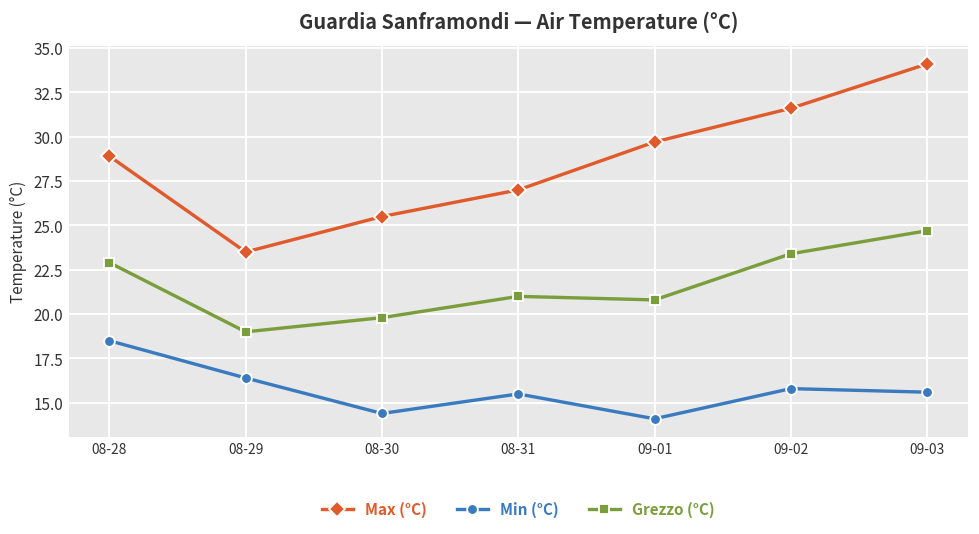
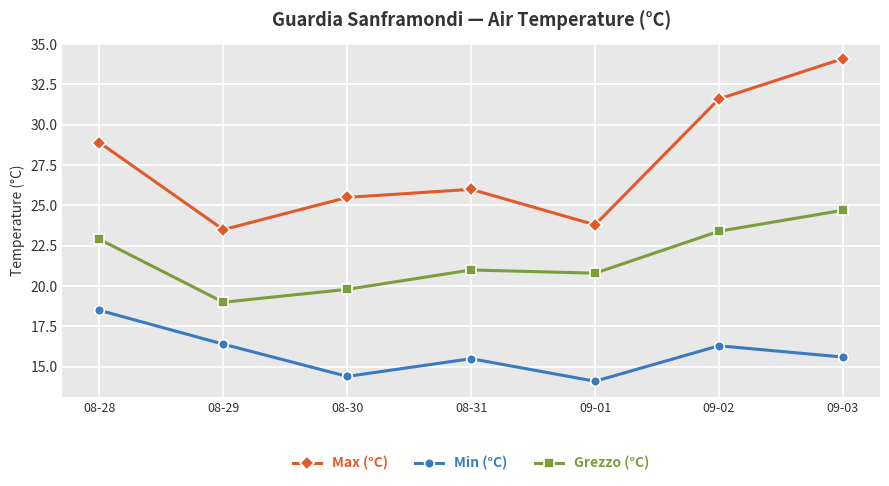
  {
    "Max (°C)": {
      "08-28": 28.9,
      "08-29": 23.5,
      "08-30": 25.5,
-     "08-31": 27,
-     "09-01": 29.7,
+     "08-31": 26,
+     "09-01": 23.8,
      "09-02": 31.6,
      "09-03": 34.1
    },
    "Min (°C)": {
      "08-28": 18.5,
      "08-29": 16.4,
      "08-30": 14.4,
      "08-31": 15.5,
      "09-01": 14.1,
-     "09-02": 15.8,
+     "09-02": 16.3,
      "09-03": 15.6
    },
    "Grezzo (°C)": {
      "08-28": 22.9,
      "08-29": 19.0,
      "08-30": 19.8,
      "08-31": 21.0,
      "09-01": 20.8,
      "09-02": 23.4,
      "09-03": 24.7
    }
  }
